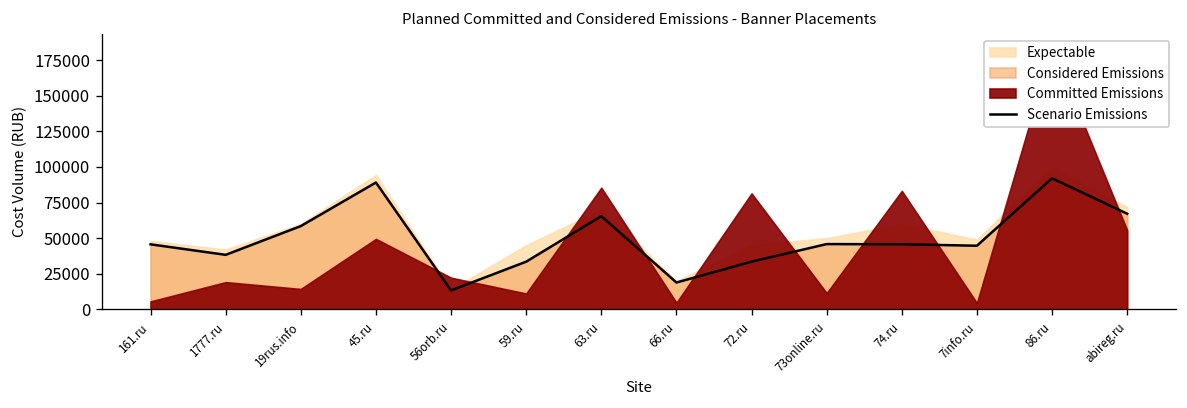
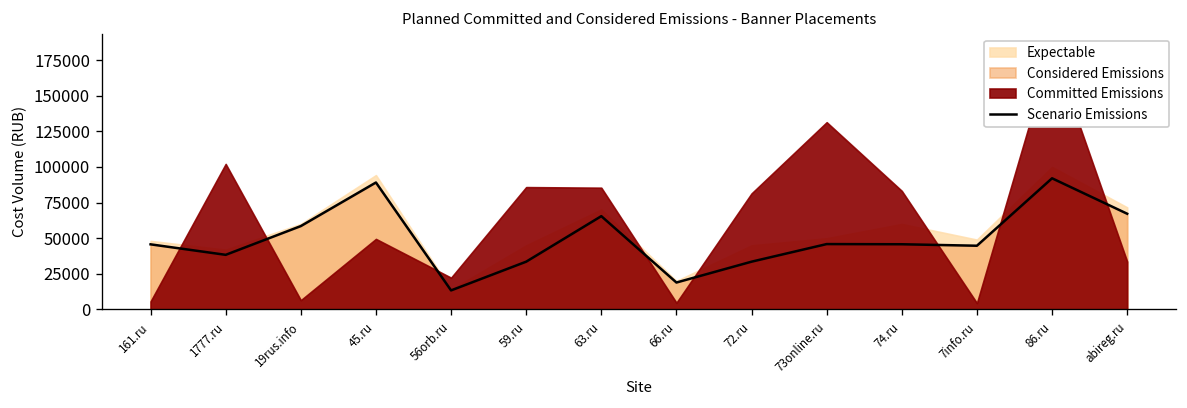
  {
    "Committed Emissions": {
      "161.ru": 6000,
-     "1777.ru": 19000,
-     "19rus.info": 14000,
+     "1777.ru": 102000,
+     "19rus.info": 7000,
      "45.ru": 49000,
      "56orb.ru": 22000,
-     "59.ru": 11000,
+     "59.ru": 86000,
      "63.ru": 85000,
      "66.ru": 5000,
      "72.ru": 81000,
-     "73online.ru": 11000,
+     "73online.ru": 131000,
      "74.ru": 83000,
      "7info.ru": 4000,
-     "abireg.ru": 56000
+     "abireg.ru": 34000
    }
  }
